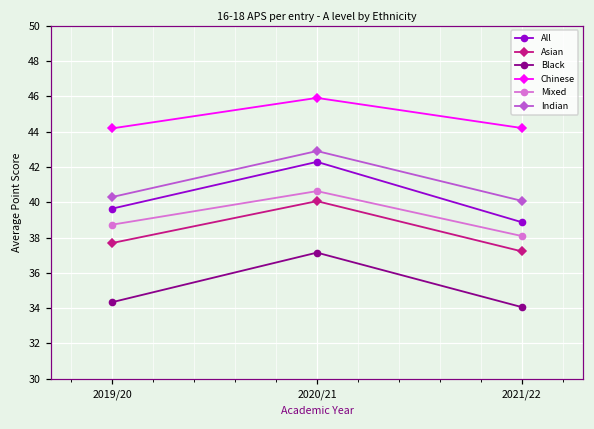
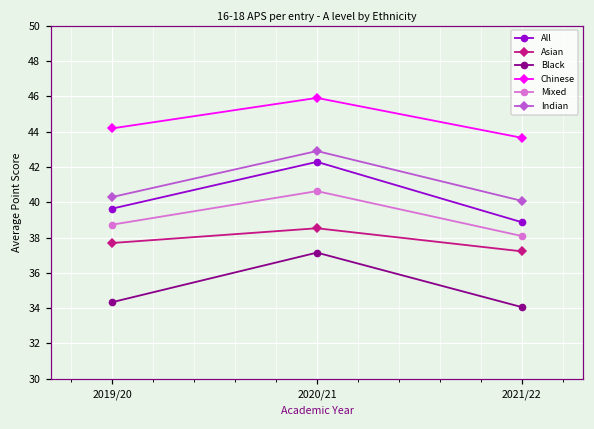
  {
    "All": {
      "2019/20": 39.6,
      "2020/21": 42.3,
      "2021/22": 38.9
    },
    "Asian": {
      "2019/20": 37.7,
-     "2020/21": 40.1,
+     "2020/21": 38.5,
      "2021/22": 37.2
    },
    "Black": {
      "2019/20": 34.3,
      "2020/21": 37.1,
      "2021/22": 34.1
    },
    "Chinese": {
      "2019/20": 44.2,
      "2020/21": 45.9,
-     "2021/22": 44.2
+     "2021/22": 43.7
    }
  }
